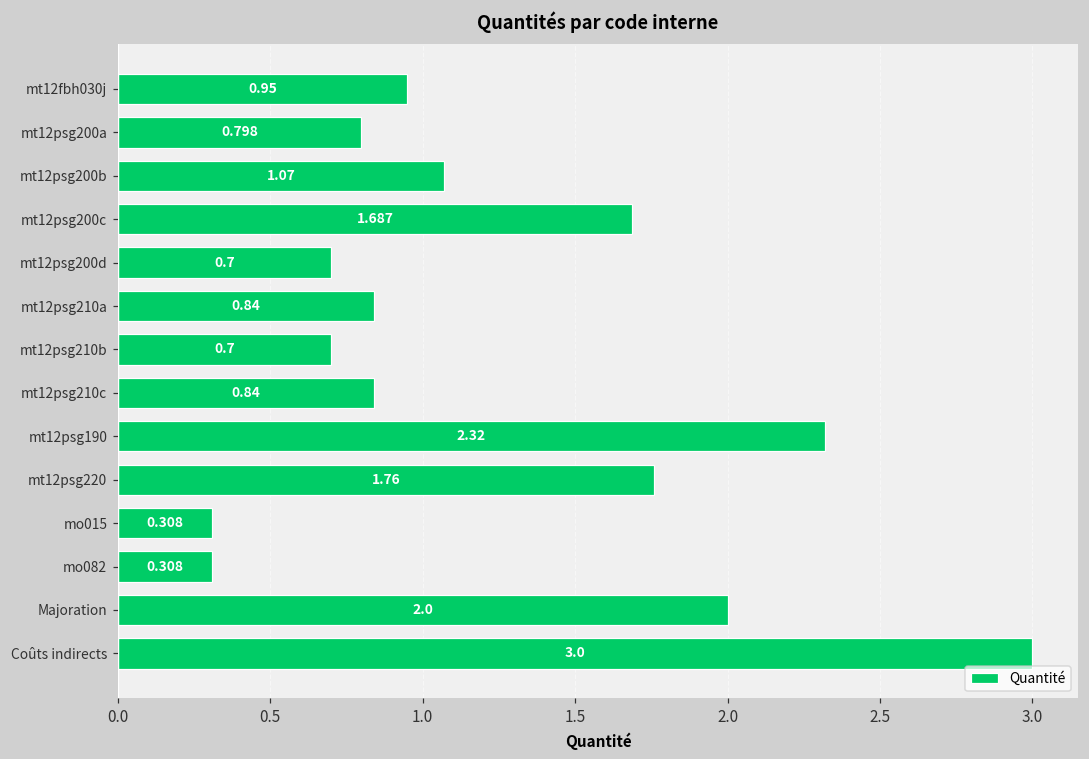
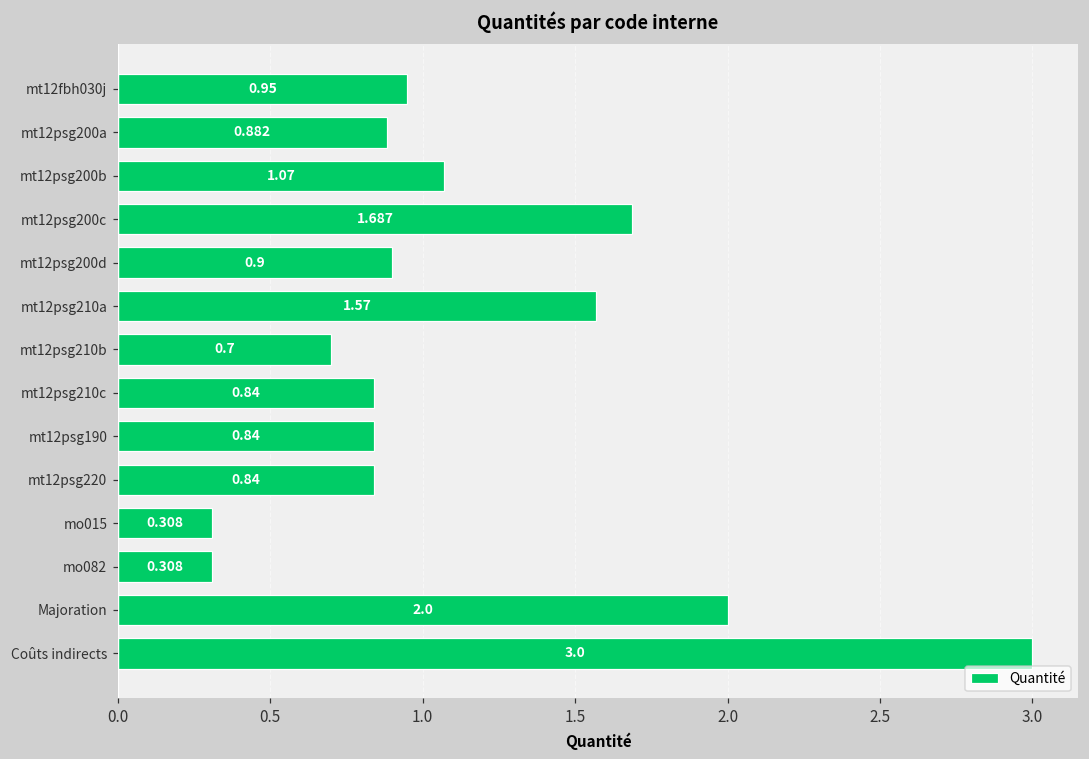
  {
    "mt12fbh030j": 0.95,
-   "mt12psg200a": 0.798,
+   "mt12psg200a": 0.882,
    "mt12psg200b": 1.07,
    "mt12psg200c": 1.687,
-   "mt12psg200d": 0.7,
-   "mt12psg210a": 0.84,
+   "mt12psg200d": 0.9,
+   "mt12psg210a": 1.57,
    "mt12psg210b": 0.7,
    "mt12psg210c": 0.84,
-   "mt12psg190": 2.32,
-   "mt12psg220": 1.76,
+   "mt12psg190": 0.84,
+   "mt12psg220": 0.84,
    "mo015": 0.308,
    "mo082": 0.308,
    "Majoration": 2.0,
    "Coûts indirects": 3.0
  }
